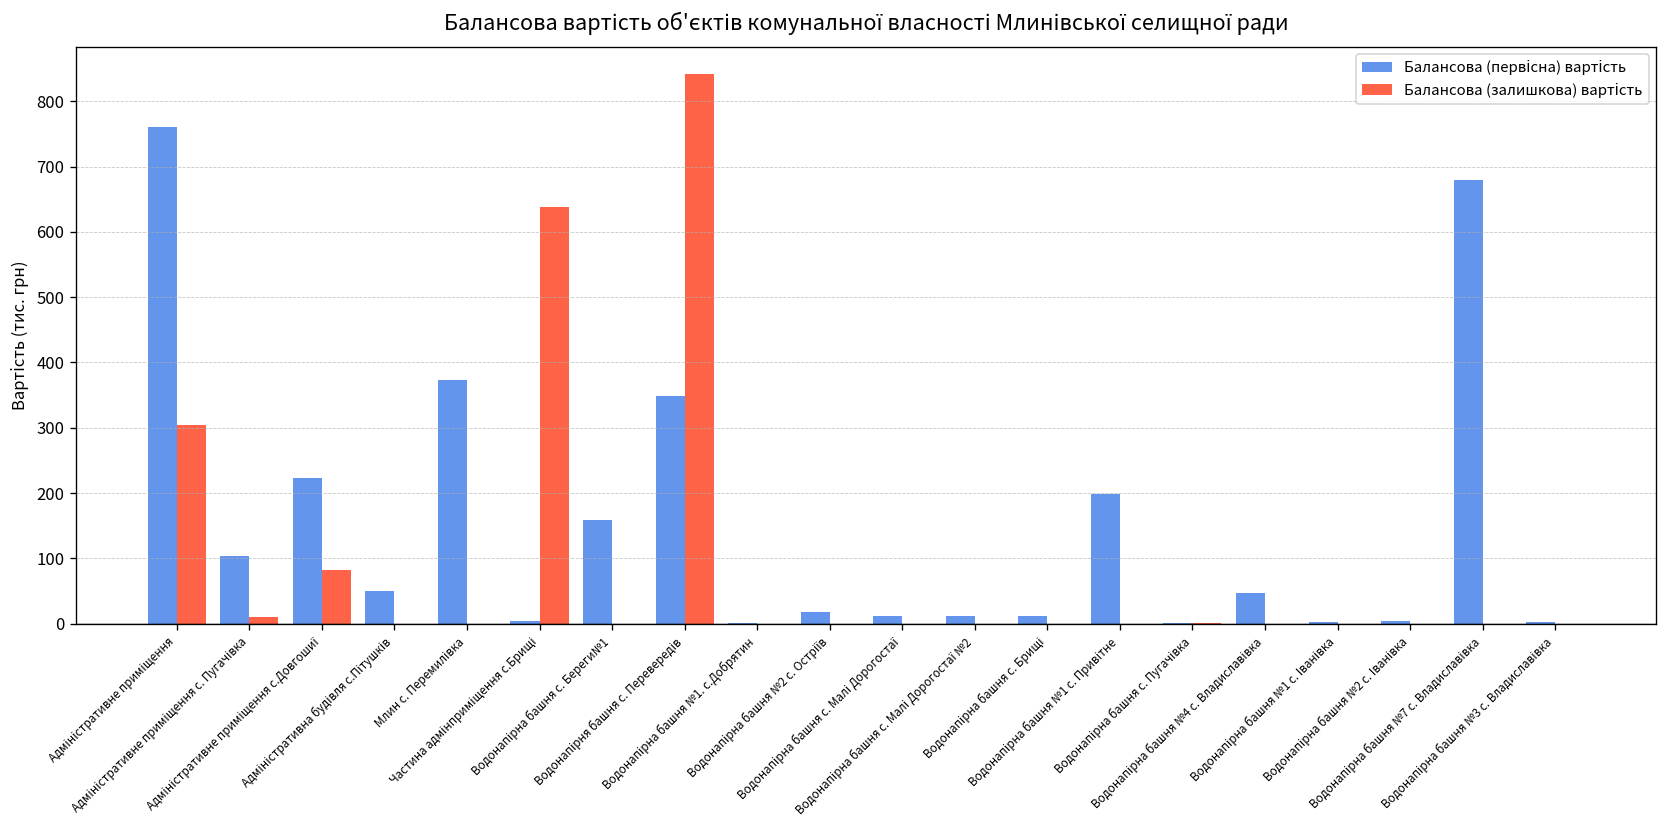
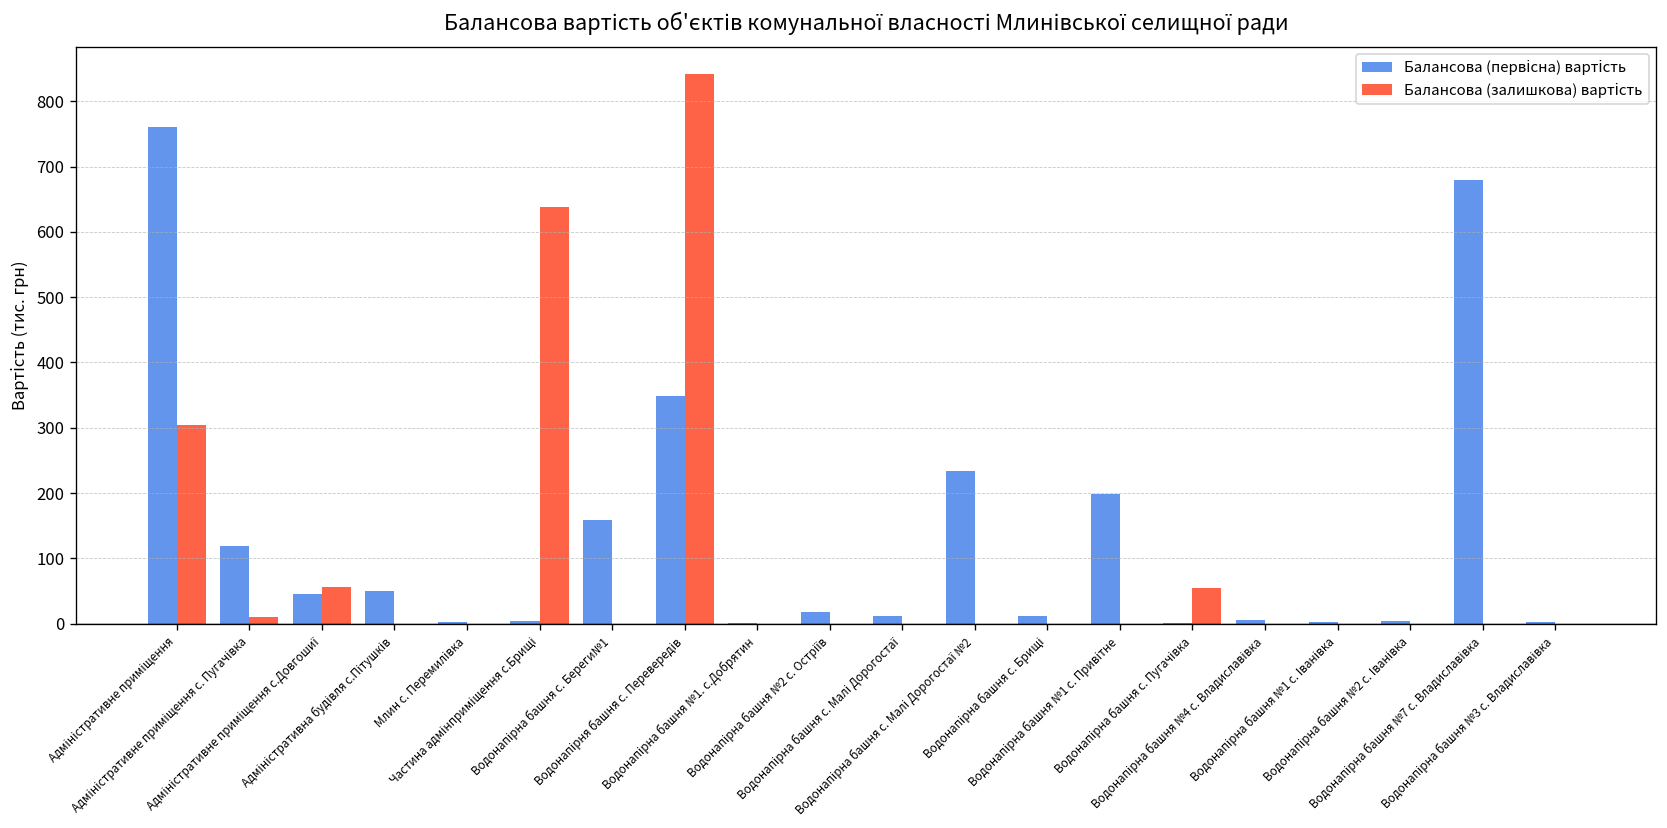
  {
    "Балансова (первісна) вартість": {
      "Адміністративне приміщення": 760,
-     "Адміністративне приміщення с. Пугачівка": 100,
-     "Адміністративне приміщення с.Довгошиї": 220,
+     "Адміністративне приміщення с. Пугачівка": 120,
+     "Адміністративне приміщення с.Довгошиї": 40,
      "Адміністративна будівля с.Пітушків": 50,
-     "Млин с. Перемилівка": 370,
+     "Млин с. Перемилівка": 0,
      "Водонапірна башня с. Береги№1": 160,
      "Водонапірня башня с. Перевередів": 350,
      "Водонапірна башня №2 с. Остріїв": 20,
      "Водонапірна башня с. Малі Дорогостаї": 10,
-     "Водонапірна башня с. Малі Дорогостаї №2": 10,
+     "Водонапірна башня с. Малі Дорогостаї №2": 230,
      "Водонапірна башня с. Брищі": 10,
      "Водонапірна башня №1 с. Привітне": 200,
-     "Водонапірна башня №4 с. Владиславівка": 50,
+     "Водонапірна башня №4 с. Владиславівка": 10,
      "Водонапірна башня №7 с. Владиславівка": 680
    },
    "Балансова (залишкова) вартість": {
      "Адміністративне приміщення": 300,
      "Адміністративне приміщення с. Пугачівка": 10,
-     "Адміністративне приміщення с.Довгошиї": 80,
+     "Адміністративне приміщення с.Довгошиї": 60,
      "Адміністративна будівля с.Пітушків": 0,
      "Млин с. Перемилівка": 0,
      "Частина адмінприміщення с.Брищі": 640,
      "Водонапірна башня с. Береги№1": 0,
      "Водонапірня башня с. Перевередів": 840,
      "Водонапірна башня №1. с.Добрятин": 0,
      "Водонапірна башня №2 с. Остріїв": 0,
      "Водонапірна башня с. Малі Дорогостаї": 0,
      "Водонапірна башня с. Малі Дорогостаї №2": 0,
      "Водонапірна башня с. Брищі": 0,
      "Водонапірна башня №1 с. Привітне": 0,
-     "Водонапірна башня с. Пугачівка": 0,
+     "Водонапірна башня с. Пугачівка": 50,
      "Водонапірна башня №4 с. Владиславівка": 0,
      "Водонапірна башня №1 с. Іванівка": 0,
      "Водонапірна башня №2 с. Іванівка": 0,
      "Водонапірна башня №7 с. Владиславівка": 0,
      "Водонапірна башня №3 с. Владиславівка": 0
    }
  }
